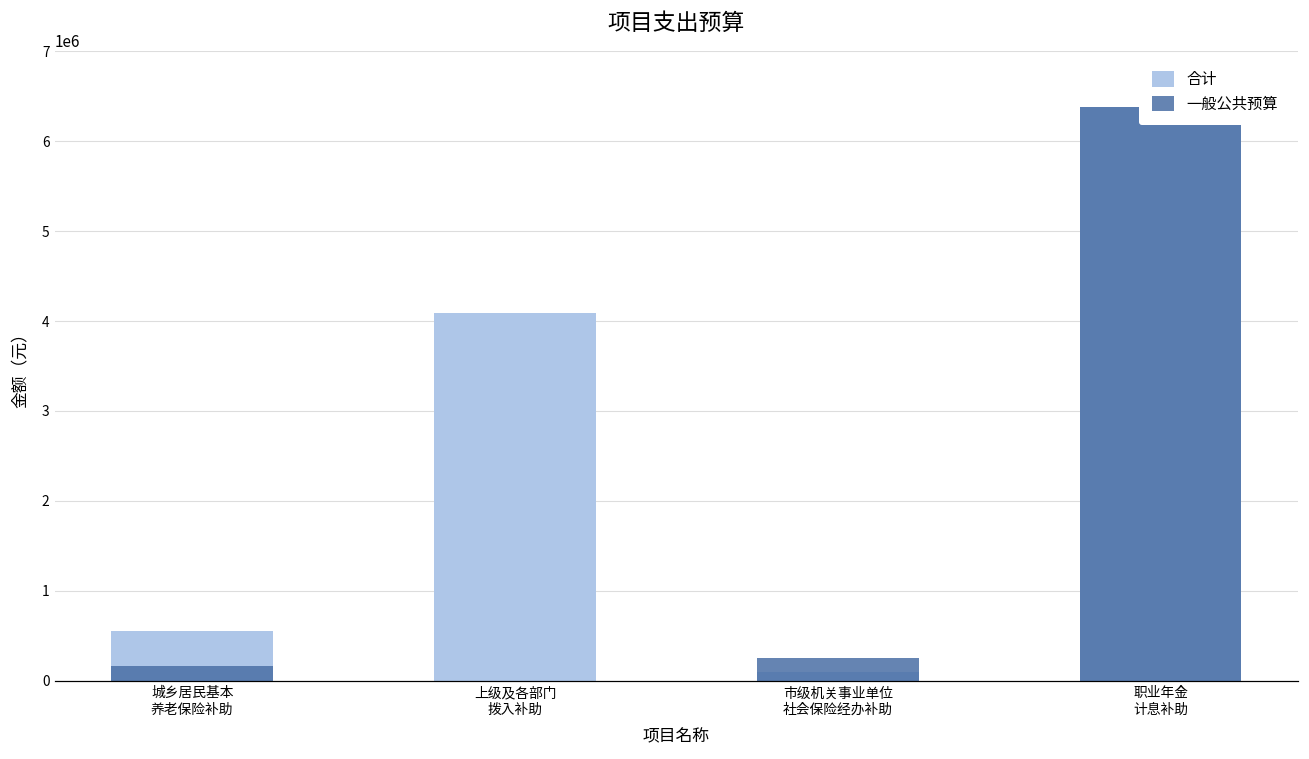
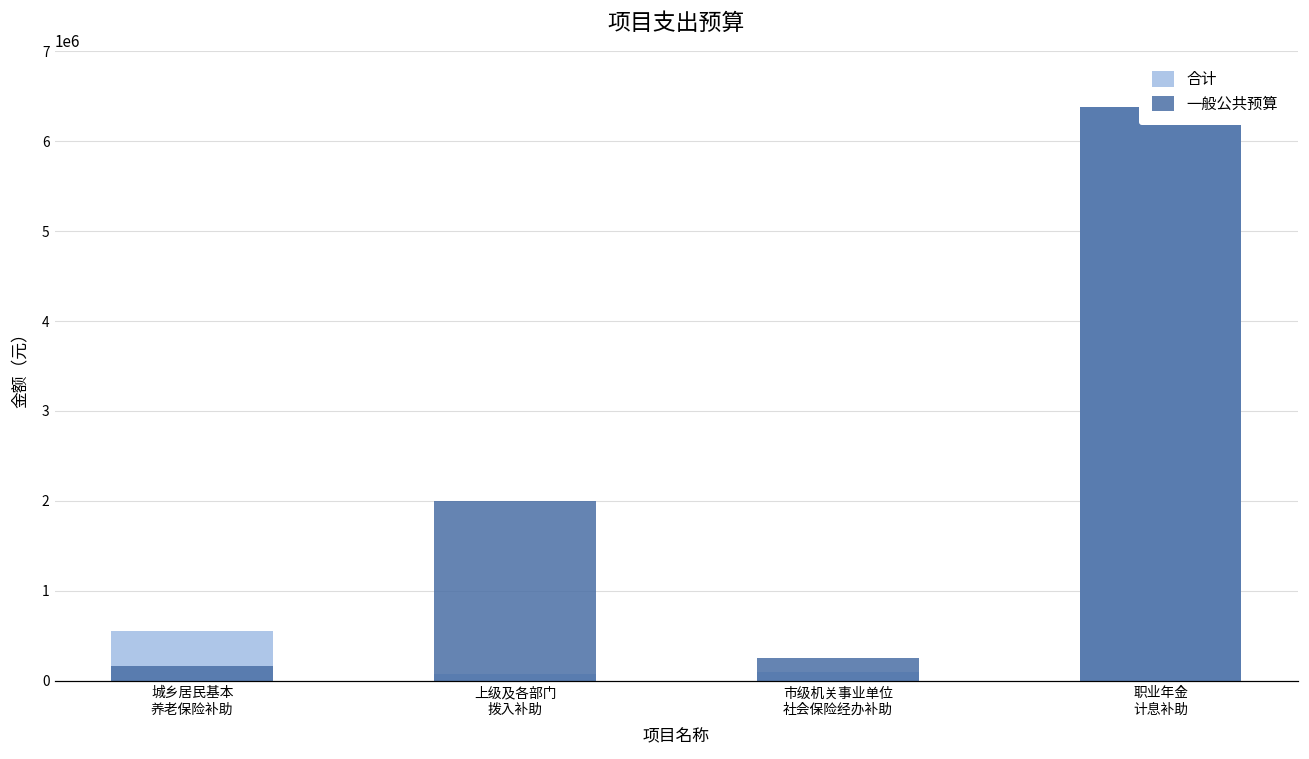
  {
    "合计": {
      "城乡居民基本 养老保险补助": 600000,
-     "上级及各部门 拨入补助": 4100000
+     "上级及各部门 拨入补助": 100000
    },
    "一般公共预算": {
-     "上级及各部门 拨入补助": 0,
+     "上级及各部门 拨入补助": 2000000,
      "市级机关事业单位 社会保险经办补助": 300000
    }
  }
